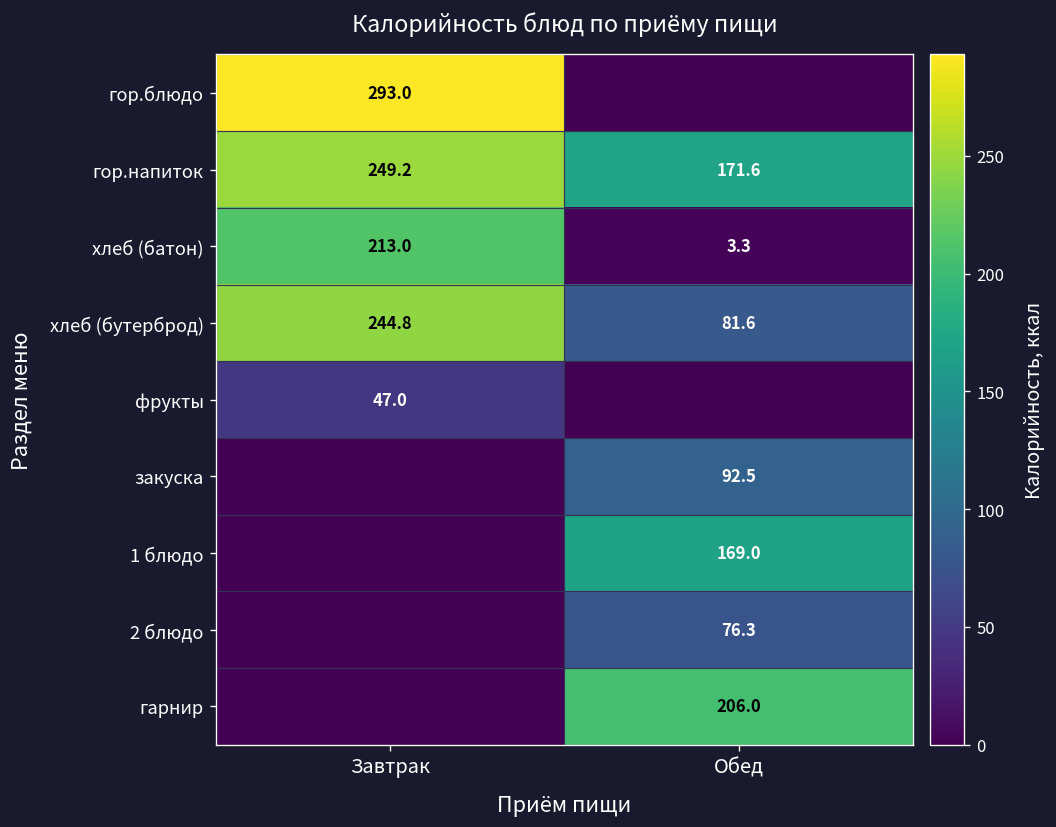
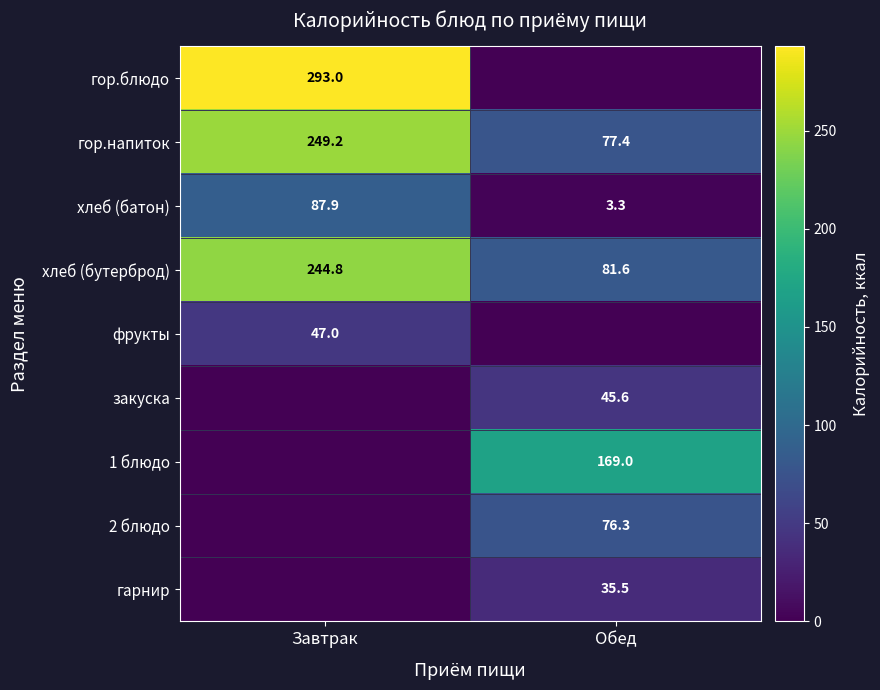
  {
    "гор.блюдо": {
      "Завтрак": 293.0
    },
    "гор.напиток": {
      "Завтрак": 249.2,
-     "Обед": 171.6
+     "Обед": 77.4
    },
    "хлеб (батон)": {
-     "Завтрак": 213.0,
+     "Завтрак": 87.9,
      "Обед": 3.3
    },
    "хлеб (бутерброд)": {
      "Завтрак": 244.8,
      "Обед": 81.6
    },
    "фрукты": {
      "Завтрак": 47.0
    },
    "закуска": {
-     "Обед": 92.5
+     "Обед": 45.6
    },
    "1 блюдо": {
      "Обед": 169.0
    },
    "2 блюдо": {
      "Обед": 76.3
    },
    "гарнир": {
-     "Обед": 206.0
+     "Обед": 35.5
    }
  }
